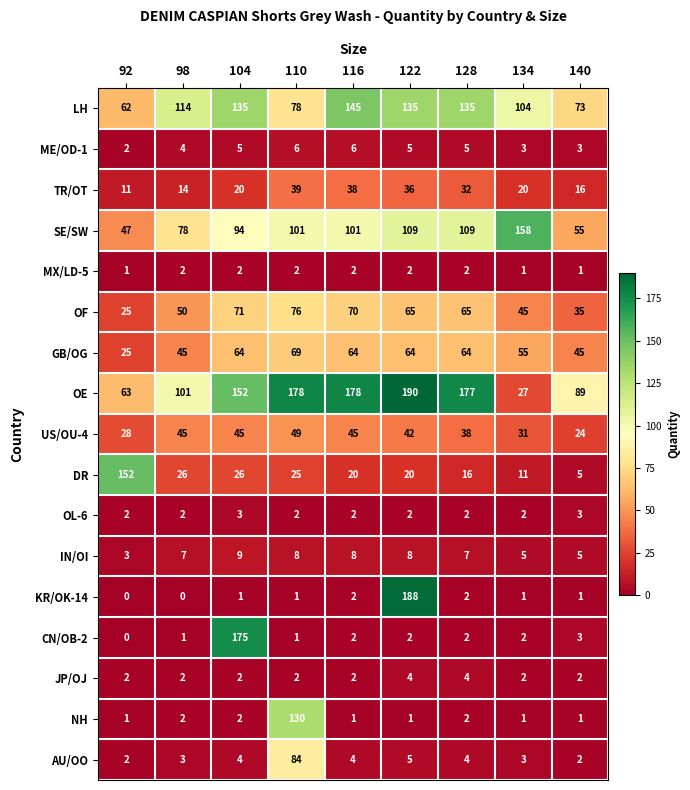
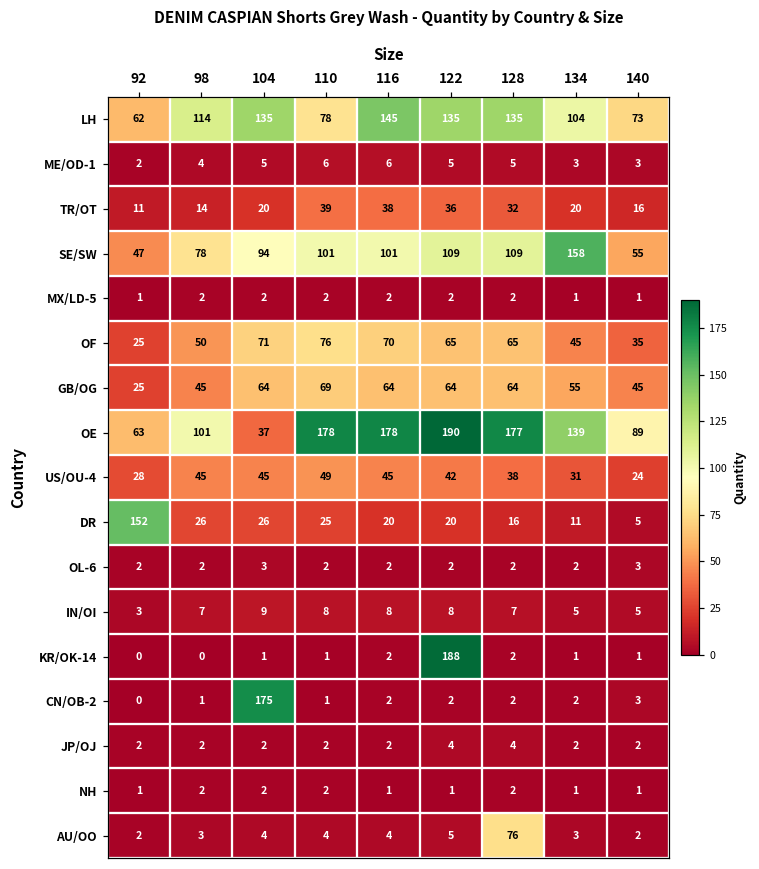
  {
    "LH": {
      "92": 62,
      "98": 114,
      "104": 135,
      "110": 78,
      "116": 145,
      "122": 135,
      "128": 135,
      "134": 104,
      "140": 73
    },
    "ME/OD-1": {
      "92": 2,
      "98": 4,
      "104": 5,
      "110": 6,
      "116": 6,
      "122": 5,
      "128": 5,
      "134": 3,
      "140": 3
    },
    "TR/OT": {
      "92": 11,
      "98": 14,
      "104": 20,
      "110": 39,
      "116": 38,
      "122": 36,
      "128": 32,
      "134": 20,
      "140": 16
    },
    "SE/SW": {
      "92": 47,
      "98": 78,
      "104": 94,
      "110": 101,
      "116": 101,
      "122": 109,
      "128": 109,
      "134": 158,
      "140": 55
    },
    "MX/LD-5": {
      "92": 1,
      "98": 2,
      "104": 2,
      "110": 2,
      "116": 2,
      "122": 2,
      "128": 2,
      "134": 1,
      "140": 1
    },
    "OF": {
      "92": 25,
      "98": 50,
      "104": 71,
      "110": 76,
      "116": 70,
      "122": 65,
      "128": 65,
      "134": 45,
      "140": 35
    },
    "GB/OG": {
      "92": 25,
      "98": 45,
      "104": 64,
      "110": 69,
      "116": 64,
      "122": 64,
      "128": 64,
      "134": 55,
      "140": 45
    },
    "OE": {
      "92": 63,
      "98": 101,
-     "104": 152,
+     "104": 37,
      "110": 178,
      "116": 178,
      "122": 190,
      "128": 177,
-     "134": 27,
+     "134": 139,
      "140": 89
    },
    "US/OU-4": {
      "92": 28,
      "98": 45,
      "104": 45,
      "110": 49,
      "116": 45,
      "122": 42,
      "128": 38,
      "134": 31,
      "140": 24
    },
    "DR": {
      "92": 152,
      "98": 26,
      "104": 26,
      "110": 25,
      "116": 20,
      "122": 20,
      "128": 16,
      "134": 11,
      "140": 5
    },
    "OL-6": {
      "92": 2,
      "98": 2,
      "104": 3,
      "110": 2,
      "116": 2,
      "122": 2,
      "128": 2,
      "134": 2,
      "140": 3
    },
    "IN/OI": {
      "92": 3,
      "98": 7,
      "104": 9,
      "110": 8,
      "116": 8,
      "122": 8,
      "128": 7,
      "134": 5,
      "140": 5
    },
    "KR/OK-14": {
      "92": 0,
      "98": 0,
      "104": 1,
      "110": 1,
      "116": 2,
      "122": 188,
      "128": 2,
      "134": 1,
      "140": 1
    },
    "CN/OB-2": {
      "92": 0,
      "98": 1,
      "104": 175,
      "110": 1,
      "116": 2,
      "122": 2,
      "128": 2,
      "134": 2,
      "140": 3
    },
    "JP/OJ": {
      "92": 2,
      "98": 2,
      "104": 2,
      "110": 2,
      "116": 2,
      "122": 4,
      "128": 4,
      "134": 2,
      "140": 2
    },
    "NH": {
      "92": 1,
      "98": 2,
      "104": 2,
-     "110": 130,
+     "110": 2,
      "116": 1,
      "122": 1,
      "128": 2,
      "134": 1,
      "140": 1
    },
    "AU/OO": {
      "92": 2,
      "98": 3,
      "104": 4,
-     "110": 84,
+     "110": 4,
      "116": 4,
      "122": 5,
-     "128": 4,
+     "128": 76,
      "134": 3,
      "140": 2
    }
  }
